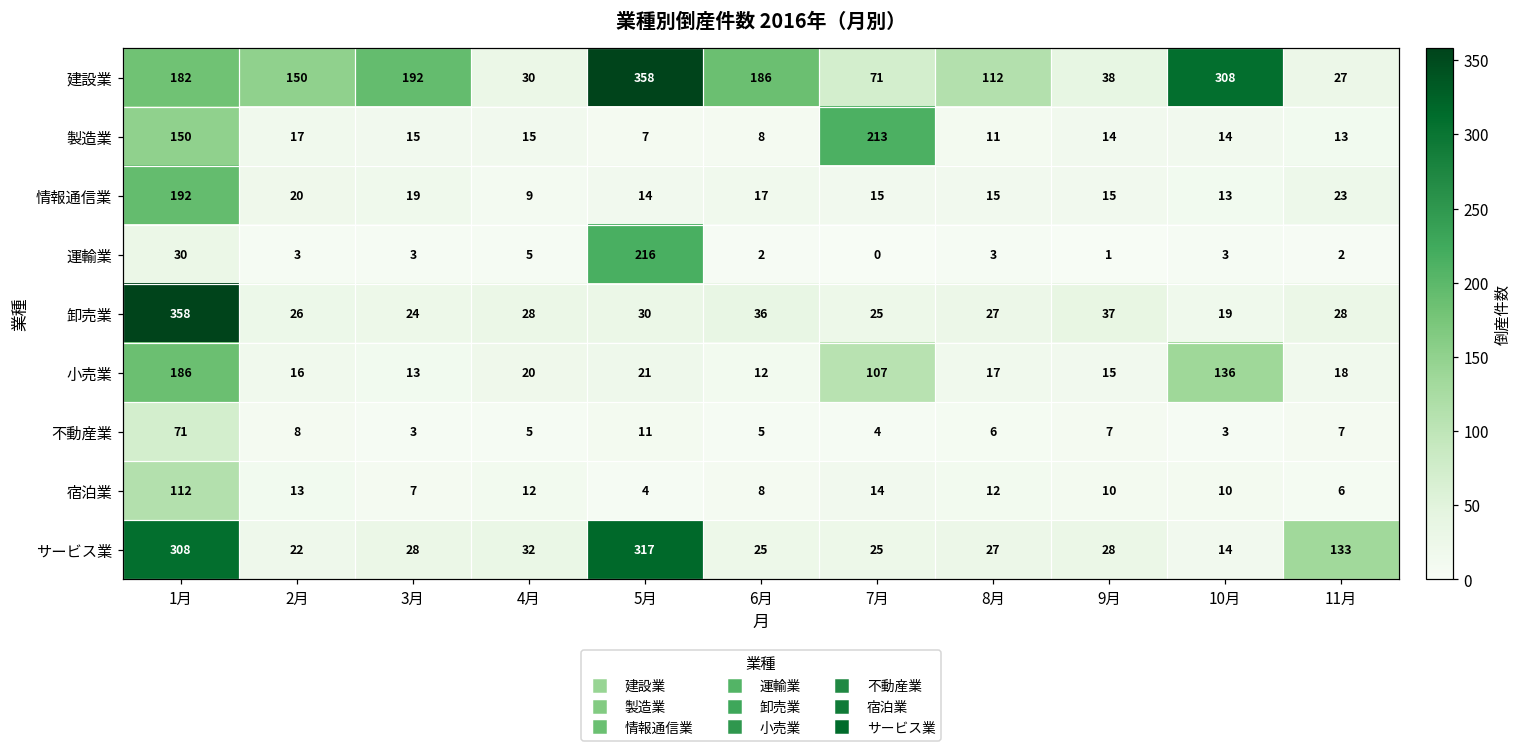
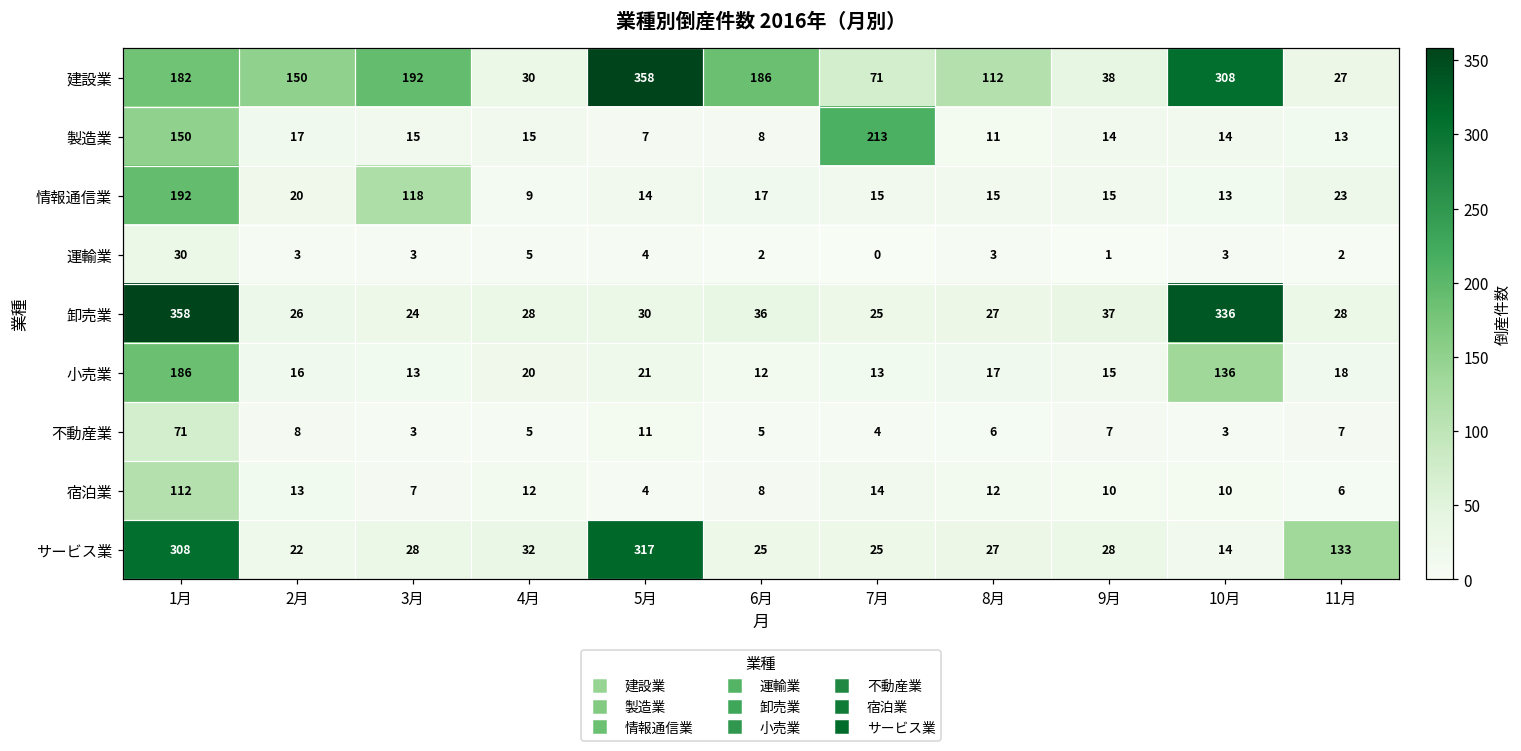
  {
    "建設業": {
      "1月": 182,
      "2月": 150,
      "3月": 192,
      "4月": 30,
      "5月": 358,
      "6月": 186,
      "7月": 71,
      "8月": 112,
      "9月": 38,
      "10月": 308,
      "11月": 27
    },
    "製造業": {
      "1月": 150,
      "2月": 17,
      "3月": 15,
      "4月": 15,
      "5月": 7,
      "6月": 8,
      "7月": 213,
      "8月": 11,
      "9月": 14,
      "10月": 14,
      "11月": 13
    },
    "情報通信業": {
      "1月": 192,
      "2月": 20,
-     "3月": 19,
+     "3月": 118,
      "4月": 9,
      "5月": 14,
      "6月": 17,
      "7月": 15,
      "8月": 15,
      "9月": 15,
      "10月": 13,
      "11月": 23
    },
    "運輸業": {
      "1月": 30,
      "2月": 3,
      "3月": 3,
      "4月": 5,
-     "5月": 216,
+     "5月": 4,
      "6月": 2,
      "7月": 0,
      "8月": 3,
      "9月": 1,
      "10月": 3,
      "11月": 2
    },
    "卸売業": {
      "1月": 358,
      "2月": 26,
      "3月": 24,
      "4月": 28,
      "5月": 30,
      "6月": 36,
      "7月": 25,
      "8月": 27,
      "9月": 37,
-     "10月": 19,
+     "10月": 336,
      "11月": 28
    },
    "小売業": {
      "1月": 186,
      "2月": 16,
      "3月": 13,
      "4月": 20,
      "5月": 21,
      "6月": 12,
-     "7月": 107,
+     "7月": 13,
      "8月": 17,
      "9月": 15,
      "10月": 136,
      "11月": 18
    },
    "不動産業": {
      "1月": 71,
      "2月": 8,
      "3月": 3,
      "4月": 5,
      "5月": 11,
      "6月": 5,
      "7月": 4,
      "8月": 6,
      "9月": 7,
      "10月": 3,
      "11月": 7
    },
    "宿泊業": {
      "1月": 112,
      "2月": 13,
      "3月": 7,
      "4月": 12,
      "5月": 4,
      "6月": 8,
      "7月": 14,
      "8月": 12,
      "9月": 10,
      "10月": 10,
      "11月": 6
    },
    "サービス業": {
      "1月": 308,
      "2月": 22,
      "3月": 28,
      "4月": 32,
      "5月": 317,
      "6月": 25,
      "7月": 25,
      "8月": 27,
      "9月": 28,
      "10月": 14,
      "11月": 133
    }
  }
